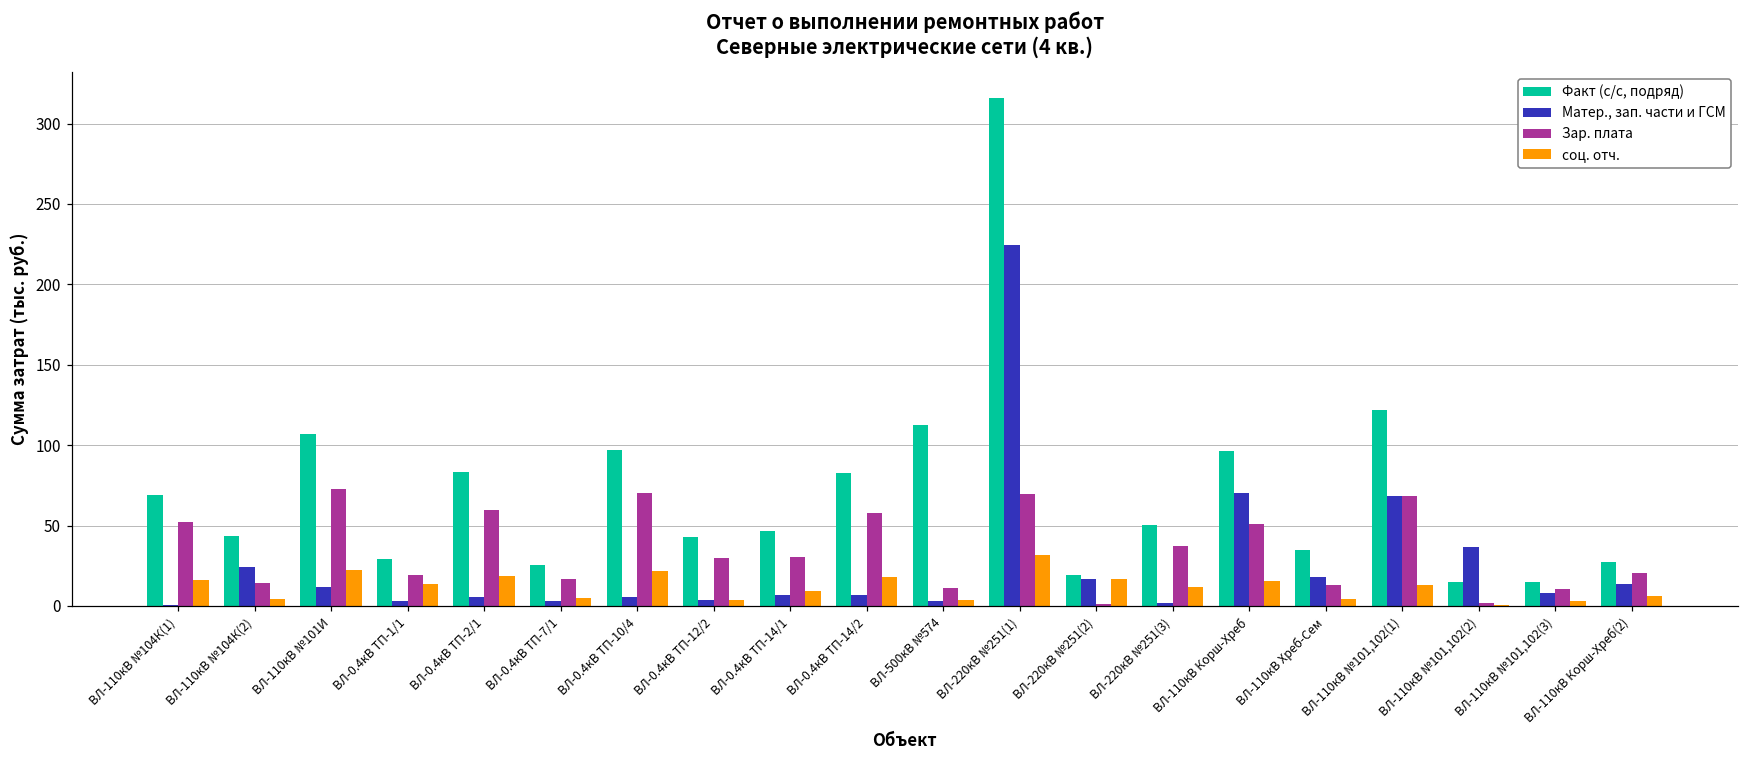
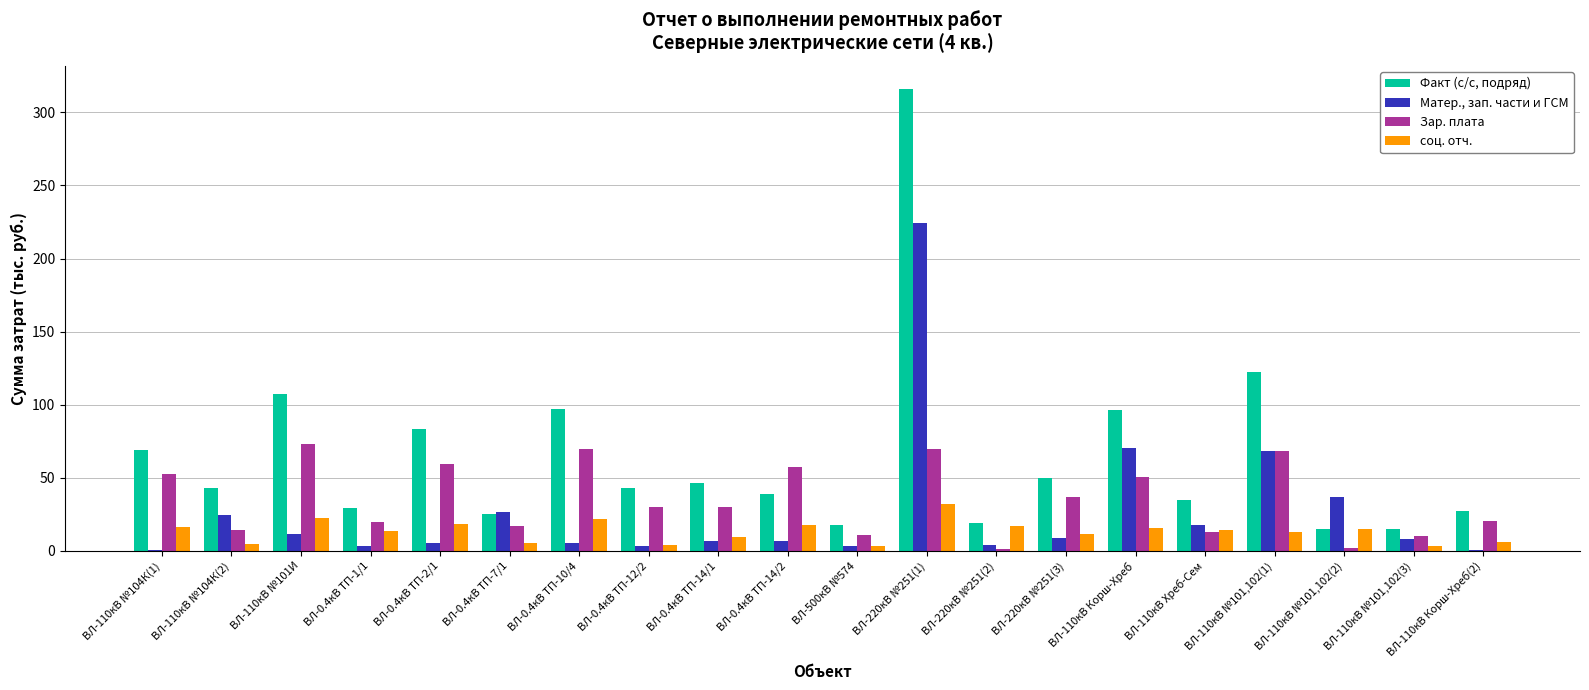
  {
    "Факт (с/с, подряд)": {
      "ВЛ-110кВ №104К(1)": 69,
      "ВЛ-110кВ №104К(2)": 43,
      "ВЛ-110кВ №101И": 107,
      "ВЛ-0.4кВ ТП-1/1": 29,
      "ВЛ-0.4кВ ТП-2/1": 83,
      "ВЛ-0.4кВ ТП-7/1": 25,
      "ВЛ-0.4кВ ТП-10/4": 97,
      "ВЛ-0.4кВ ТП-12/2": 43,
      "ВЛ-0.4кВ ТП-14/1": 46,
-     "ВЛ-0.4кВ ТП-14/2": 82,
-     "ВЛ-500кВ №574": 112,
+     "ВЛ-0.4кВ ТП-14/2": 39,
+     "ВЛ-500кВ №574": 18,
      "ВЛ-220кВ №251(1)": 316,
      "ВЛ-220кВ №251(2)": 19,
      "ВЛ-220кВ №251(3)": 50,
      "ВЛ-110кВ Корш-Хреб": 97,
      "ВЛ-110кВ Хреб-Сем": 35,
      "ВЛ-110кВ №101,102(1)": 122,
      "ВЛ-110кВ №101,102(2)": 15,
      "ВЛ-110кВ №101,102(3)": 15,
      "ВЛ-110кВ Корш-Хреб(2)": 27
    },
    "Матер., зап. части и ГСМ": {
      "ВЛ-110кВ №104К(2)": 24,
      "ВЛ-110кВ №101И": 11,
      "ВЛ-0.4кВ ТП-1/1": 3,
      "ВЛ-0.4кВ ТП-2/1": 5,
-     "ВЛ-0.4кВ ТП-7/1": 3,
+     "ВЛ-0.4кВ ТП-7/1": 27,
      "ВЛ-0.4кВ ТП-10/4": 6,
      "ВЛ-0.4кВ ТП-12/2": 4,
      "ВЛ-0.4кВ ТП-14/1": 7,
      "ВЛ-0.4кВ ТП-14/2": 7,
      "ВЛ-500кВ №574": 3,
      "ВЛ-220кВ №251(1)": 224,
-     "ВЛ-220кВ №251(2)": 17,
-     "ВЛ-220кВ №251(3)": 2,
+     "ВЛ-220кВ №251(2)": 4,
+     "ВЛ-220кВ №251(3)": 9,
      "ВЛ-110кВ Корш-Хреб": 70,
      "ВЛ-110кВ Хреб-Сем": 18,
      "ВЛ-110кВ №101,102(1)": 68,
      "ВЛ-110кВ №101,102(2)": 37,
      "ВЛ-110кВ №101,102(3)": 8,
-     "ВЛ-110кВ Корш-Хреб(2)": 14
+     "ВЛ-110кВ Корш-Хреб(2)": 1
    },
    "Зар. плата": {
      "ВЛ-110кВ №104К(1)": 53,
      "ВЛ-110кВ №104К(2)": 14,
      "ВЛ-110кВ №101И": 73,
      "ВЛ-0.4кВ ТП-1/1": 20,
      "ВЛ-0.4кВ ТП-2/1": 59,
      "ВЛ-0.4кВ ТП-7/1": 17,
      "ВЛ-0.4кВ ТП-10/4": 70,
      "ВЛ-0.4кВ ТП-12/2": 30,
      "ВЛ-0.4кВ ТП-14/1": 30,
      "ВЛ-0.4кВ ТП-14/2": 58,
      "ВЛ-500кВ №574": 11,
      "ВЛ-220кВ №251(1)": 70,
      "ВЛ-220кВ №251(3)": 37,
      "ВЛ-110кВ Корш-Хреб": 51,
      "ВЛ-110кВ Хреб-Сем": 13,
      "ВЛ-110кВ №101,102(1)": 68,
      "ВЛ-110кВ №101,102(2)": 2,
      "ВЛ-110кВ №101,102(3)": 10,
      "ВЛ-110кВ Корш-Хреб(2)": 20
    },
    "соц. отч.": {
      "ВЛ-110кВ №104К(1)": 16,
      "ВЛ-110кВ №104К(2)": 4,
      "ВЛ-110кВ №101И": 23,
      "ВЛ-0.4кВ ТП-1/1": 14,
      "ВЛ-0.4кВ ТП-2/1": 18,
      "ВЛ-0.4кВ ТП-7/1": 5,
      "ВЛ-0.4кВ ТП-10/4": 22,
      "ВЛ-0.4кВ ТП-12/2": 4,
      "ВЛ-0.4кВ ТП-14/1": 9,
      "ВЛ-0.4кВ ТП-14/2": 18,
      "ВЛ-500кВ №574": 3,
      "ВЛ-220кВ №251(1)": 32,
      "ВЛ-220кВ №251(2)": 17,
      "ВЛ-220кВ №251(3)": 12,
      "ВЛ-110кВ Корш-Хреб": 16,
-     "ВЛ-110кВ Хреб-Сем": 4,
+     "ВЛ-110кВ Хреб-Сем": 14,
      "ВЛ-110кВ №101,102(1)": 13,
-     "ВЛ-110кВ №101,102(2)": 1,
+     "ВЛ-110кВ №101,102(2)": 15,
      "ВЛ-110кВ №101,102(3)": 3,
      "ВЛ-110кВ Корш-Хреб(2)": 6
    }
  }
